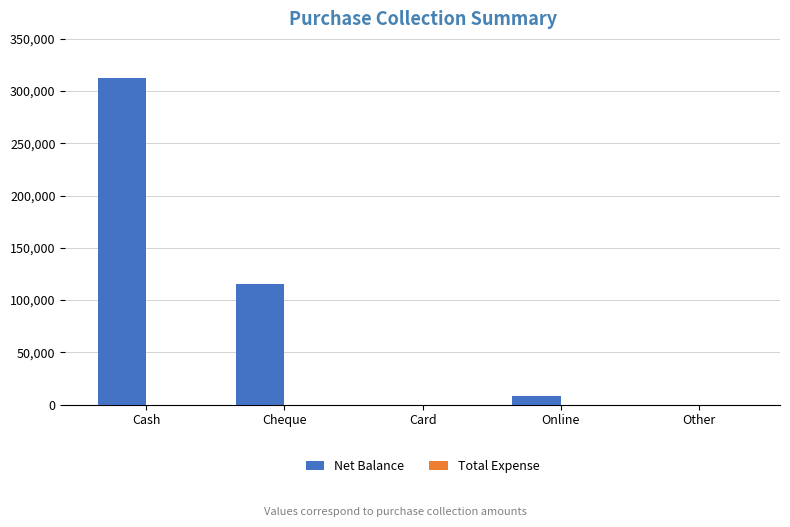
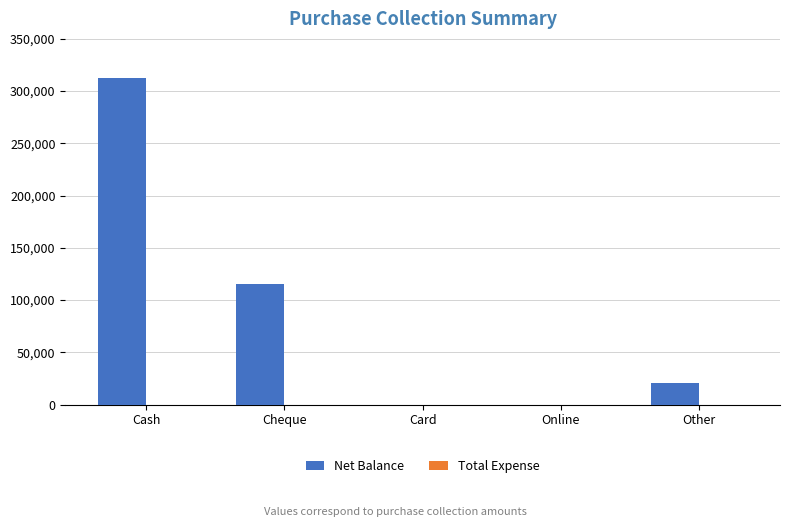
  {
    "Net Balance": {
      "Cash": "313,000",
      "Cheque": "115,000",
-     "Online": "9,000",
-     "Other": "0"
+     "Online": "0",
+     "Other": "21,000"
    },
    "Total Expense": {
      "Cash": "0",
      "Cheque": "0",
      "Card": "0",
      "Online": "0",
      "Other": "0"
    }
  }
